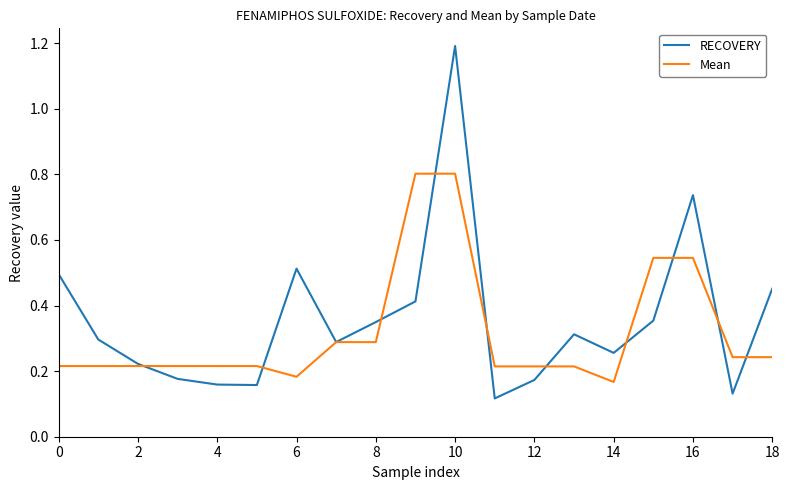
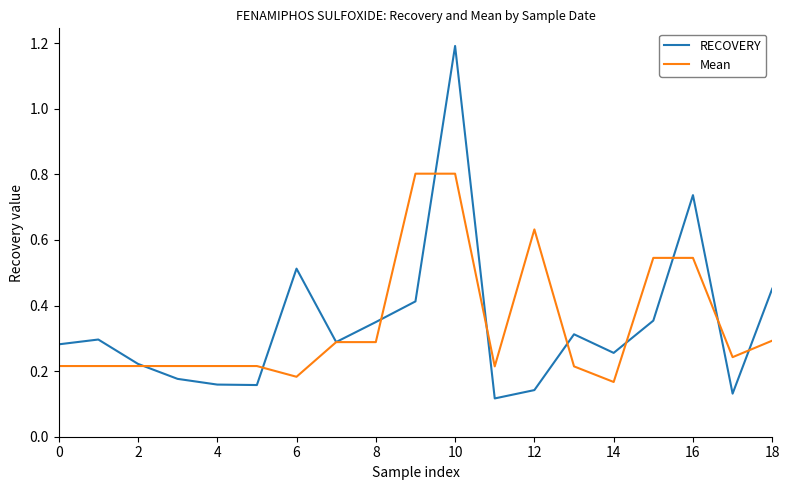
  {
    "RECOVERY": {
-     "0": 0.50,
+     "0": 0.28,
      "4": 0.16,
      "6": 0.51,
      "8": 0.35,
      "10": 1.19,
-     "12": 0.17,
+     "12": 0.14,
      "14": 0.26,
      "16": 0.74,
      "18": 0.45
    },
    "Mean": {
      "0": 0.22,
      "4": 0.22,
      "6": 0.18,
      "8": 0.29,
      "10": 0.80,
-     "12": 0.21,
+     "12": 0.63,
      "14": 0.17,
      "16": 0.55,
-     "18": 0.24
+     "18": 0.29
    }
  }
